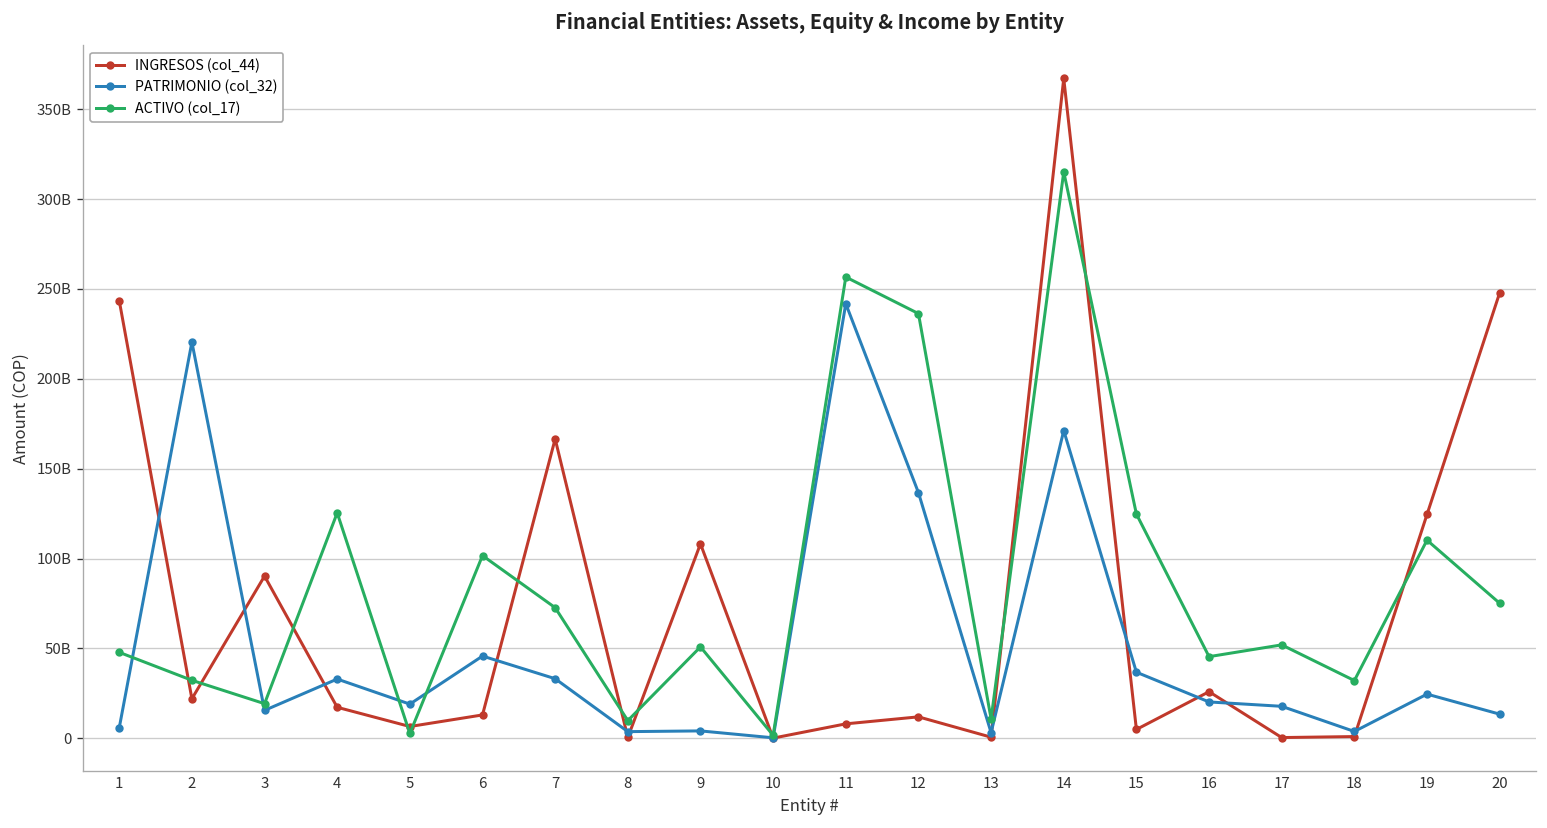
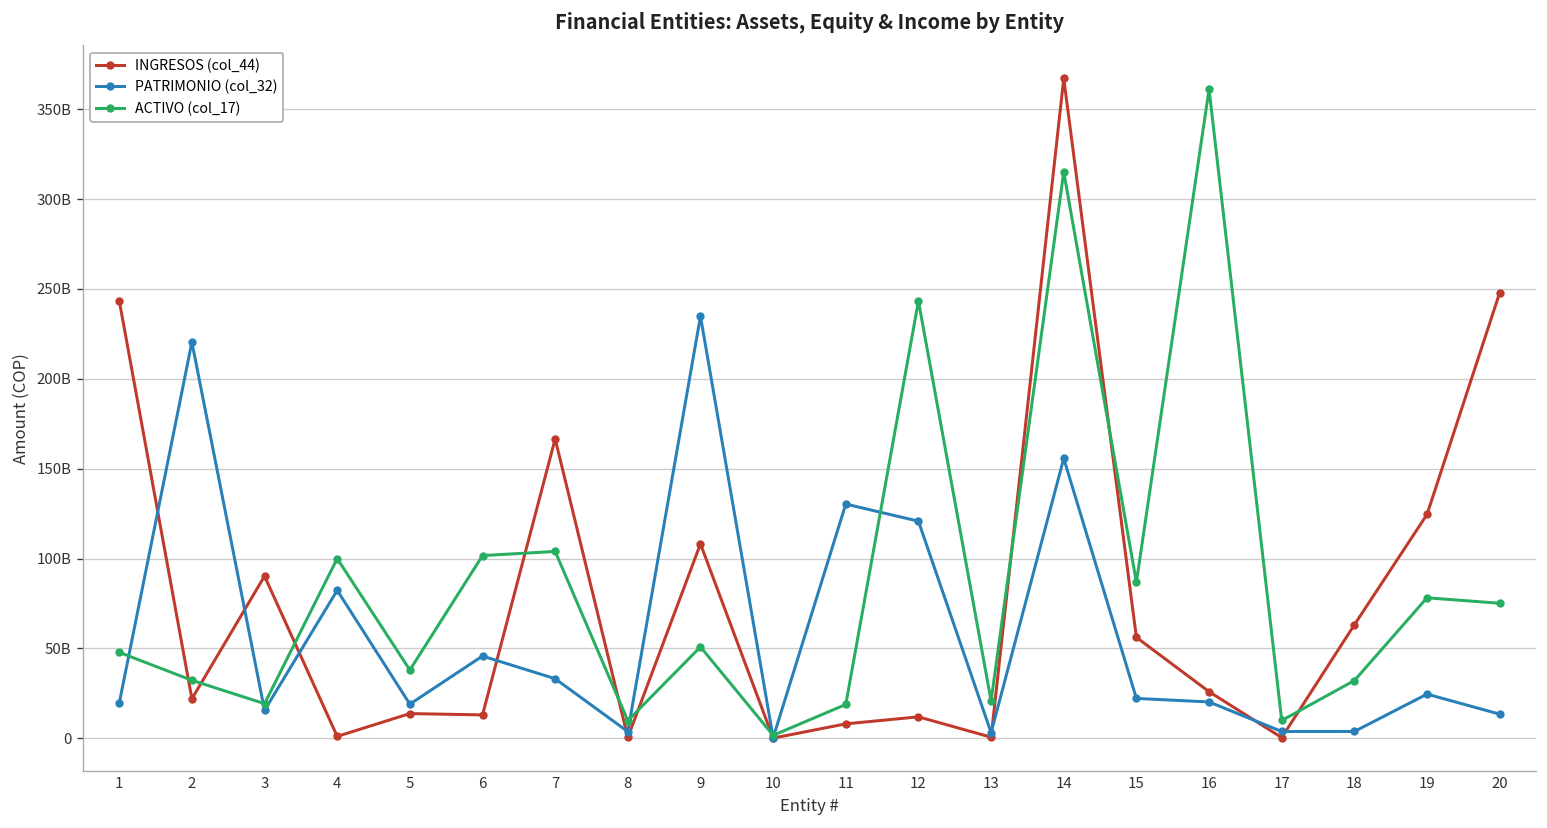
  {
    "INGRESOS (col_44)": {
      "1": 243000000000,
      "2": 22000000000,
      "3": 90000000000,
-     "4": 17000000000,
-     "5": 7000000000,
+     "4": 1000000000,
+     "5": 14000000000,
      "6": 13000000000,
      "7": 167000000000,
      "8": 0,
      "9": 108000000000,
      "11": 8000000000,
      "12": 12000000000,
      "13": 1000000000,
      "14": 367000000000,
-     "15": 5000000000,
+     "15": 56000000000,
      "16": 26000000000,
      "17": 0,
-     "18": 1000000000,
+     "18": 63000000000,
      "19": 125000000000,
      "20": 248000000000
    },
    "PATRIMONIO (col_32)": {
-     "1": 6000000000,
+     "1": 20000000000,
      "2": 220000000000,
      "3": 16000000000,
-     "4": 33000000000,
+     "4": 82000000000,
      "5": 19000000000,
      "6": 46000000000,
      "7": 33000000000,
      "8": 4000000000,
-     "9": 4000000000,
-     "11": 242000000000,
-     "12": 137000000000,
+     "9": 235000000000,
+     "11": 130000000000,
+     "12": 121000000000,
      "13": 3000000000,
-     "14": 171000000000,
-     "15": 37000000000,
+     "14": 156000000000,
+     "15": 22000000000,
      "16": 20000000000,
-     "17": 18000000000,
+     "17": 4000000000,
      "18": 4000000000,
      "19": 25000000000,
      "20": 13000000000
    },
    "ACTIVO (col_17)": {
      "1": 48000000000,
      "2": 32000000000,
      "3": 19000000000,
-     "4": 125000000000,
-     "5": 3000000000,
+     "4": 100000000000,
+     "5": 38000000000,
      "6": 102000000000,
-     "7": 73000000000,
+     "7": 104000000000,
      "8": 10000000000,
      "9": 51000000000,
-     "11": 257000000000,
-     "12": 236000000000,
-     "13": 11000000000,
+     "11": 19000000000,
+     "12": 243000000000,
+     "13": 21000000000,
      "14": 315000000000,
-     "15": 125000000000,
-     "16": 45000000000,
-     "17": 52000000000,
+     "15": 87000000000,
+     "16": 361000000000,
+     "17": 10000000000,
      "18": 32000000000,
-     "19": 110000000000,
+     "19": 78000000000,
      "20": 75000000000
    }
  }
